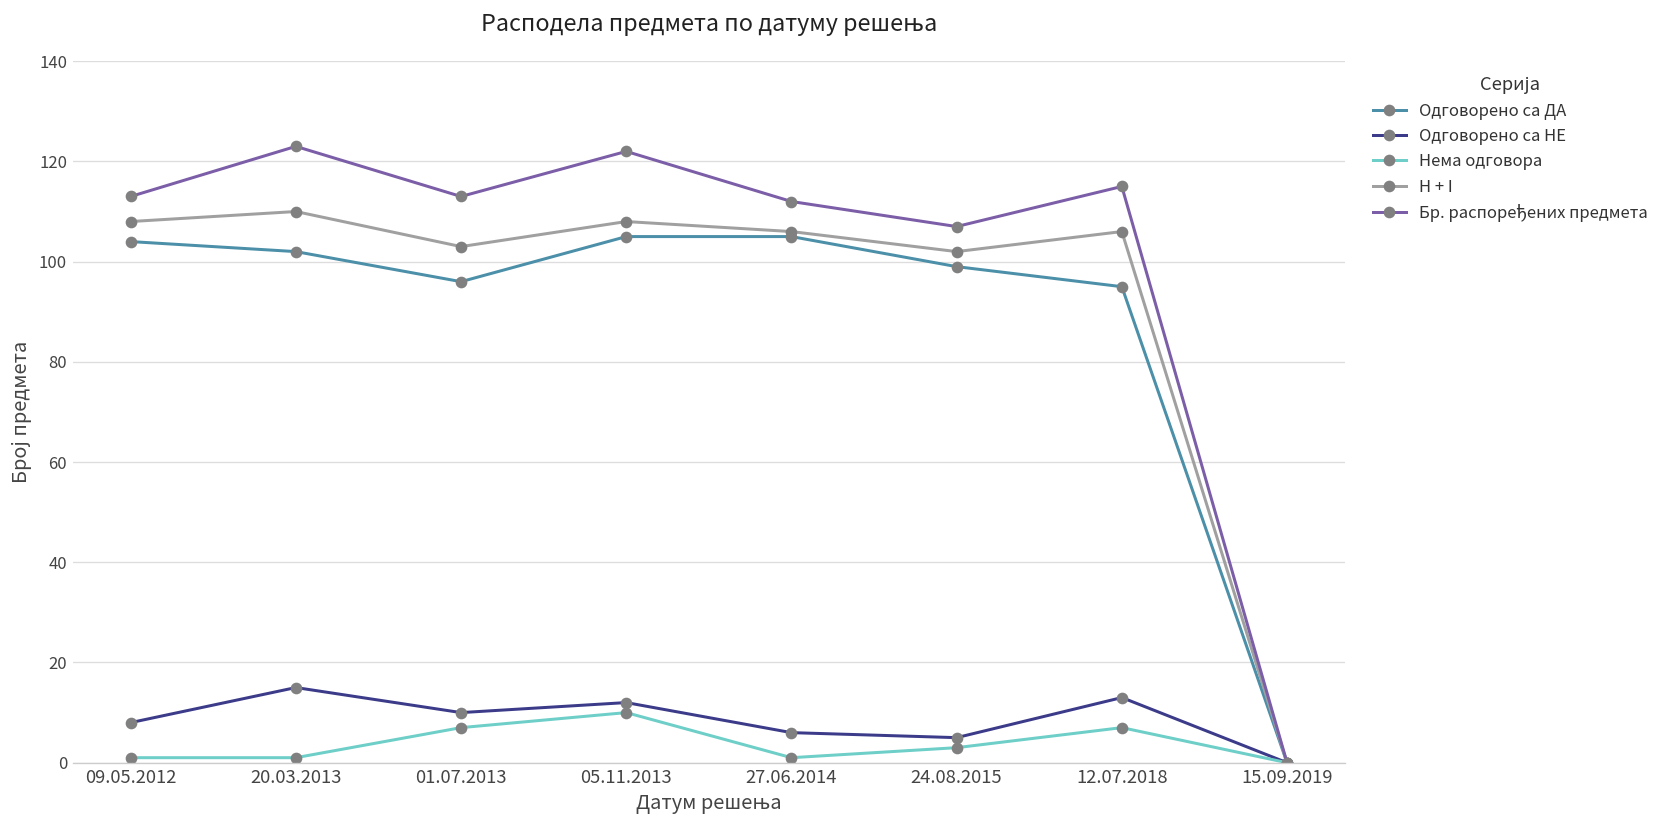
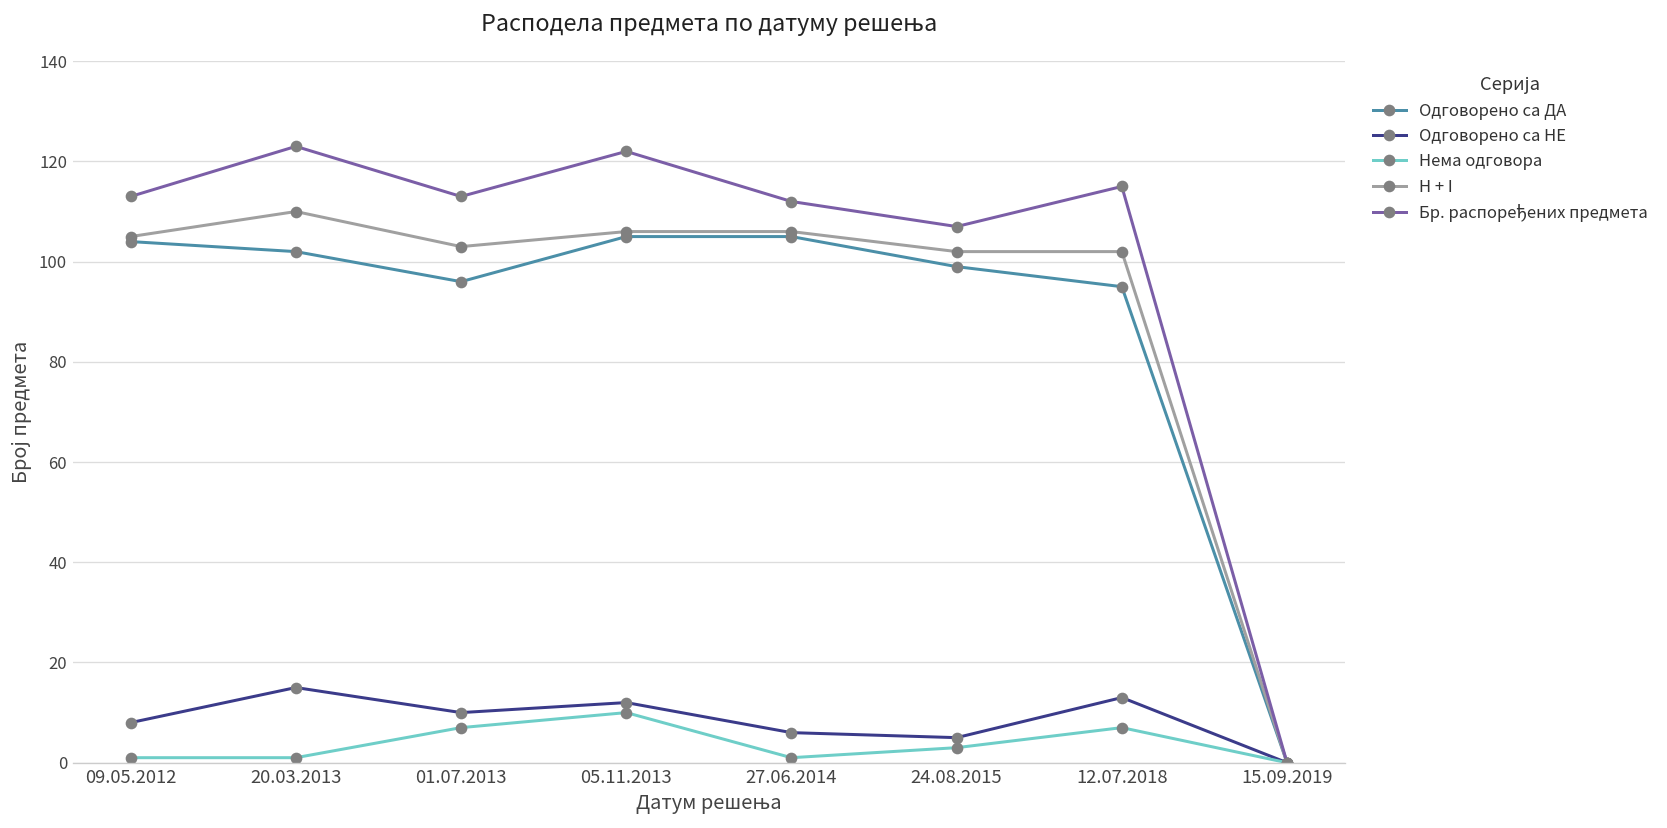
  {
    "Одговорено са ДА": {
      "09.05.2012": 104,
      "20.03.2013": 102,
      "01.07.2013": 96,
      "05.11.2013": 105,
      "27.06.2014": 105,
      "24.08.2015": 99,
      "12.07.2018": 95
    },
    "Одговорено са НЕ": {
      "09.05.2012": 8,
      "20.03.2013": 15,
      "01.07.2013": 10,
      "05.11.2013": 12,
      "27.06.2014": 6,
      "24.08.2015": 5,
      "12.07.2018": 13
    },
    "Нема одговора": {
      "09.05.2012": 1,
      "20.03.2013": 1,
      "01.07.2013": 7,
      "05.11.2013": 10,
      "27.06.2014": 1,
      "24.08.2015": 3,
      "12.07.2018": 7
    },
    "H + I": {
-     "09.05.2012": 108,
+     "09.05.2012": 105,
      "20.03.2013": 110,
      "01.07.2013": 103,
-     "05.11.2013": 108,
+     "05.11.2013": 106,
      "27.06.2014": 106,
      "24.08.2015": 102,
-     "12.07.2018": 106
+     "12.07.2018": 102
    },
    "Бр. распоређених предмета": {
      "09.05.2012": 113,
      "20.03.2013": 123,
      "01.07.2013": 113,
      "05.11.2013": 122,
      "27.06.2014": 112,
      "24.08.2015": 107,
      "12.07.2018": 115
    }
  }
